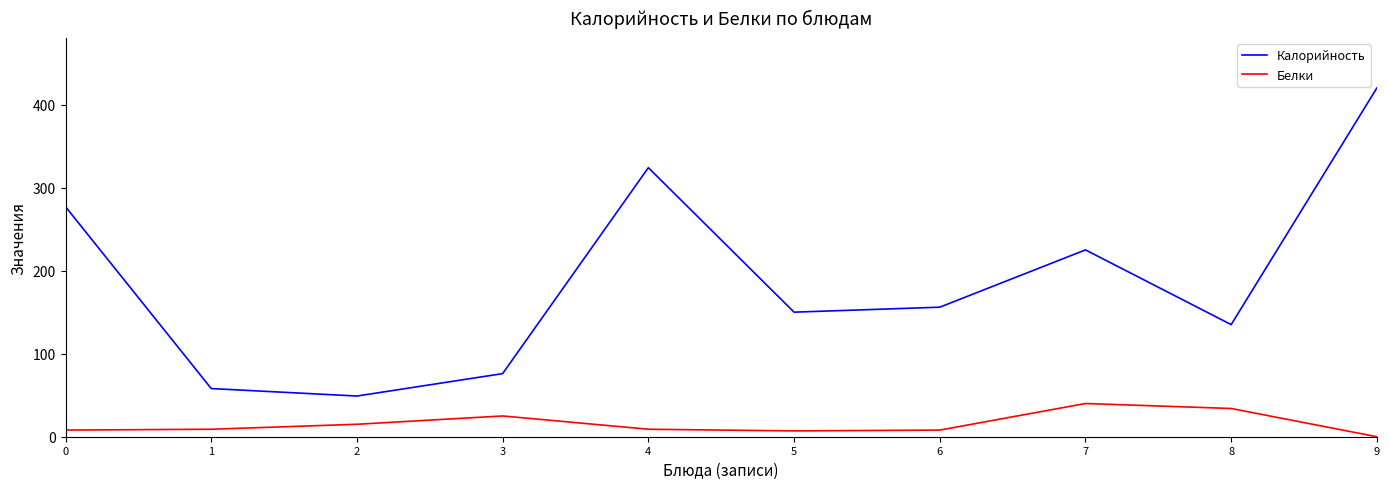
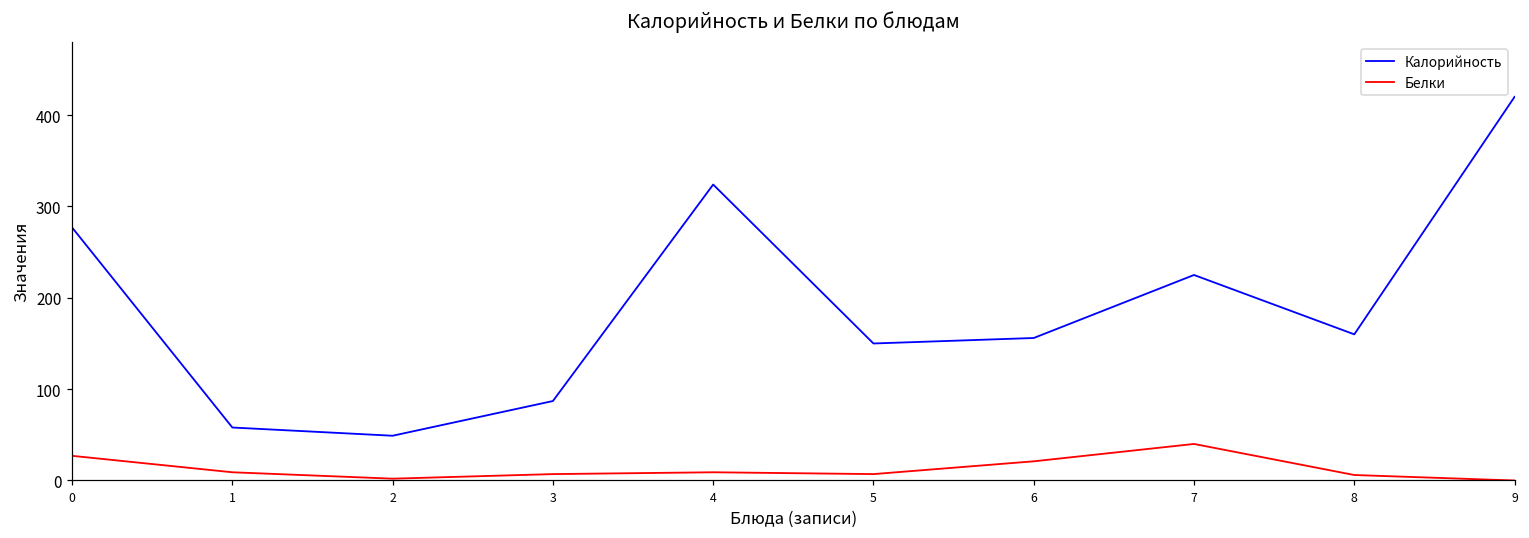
  {
    "Калорийность": {
      "0": 280,
      "1": 60,
      "2": 50,
-     "3": 80,
+     "3": 90,
      "4": 320,
      "5": 150,
      "6": 160,
      "7": 230,
-     "8": 140,
+     "8": 160,
      "9": 420
    },
    "Белки": {
-     "0": 10,
+     "0": 30,
      "1": 10,
-     "2": 20,
-     "3": 30,
+     "2": 0,
+     "3": 10,
      "4": 10,
      "5": 10,
-     "6": 10,
+     "6": 20,
      "7": 40,
-     "8": 30,
+     "8": 10,
      "9": 0
    }
  }
